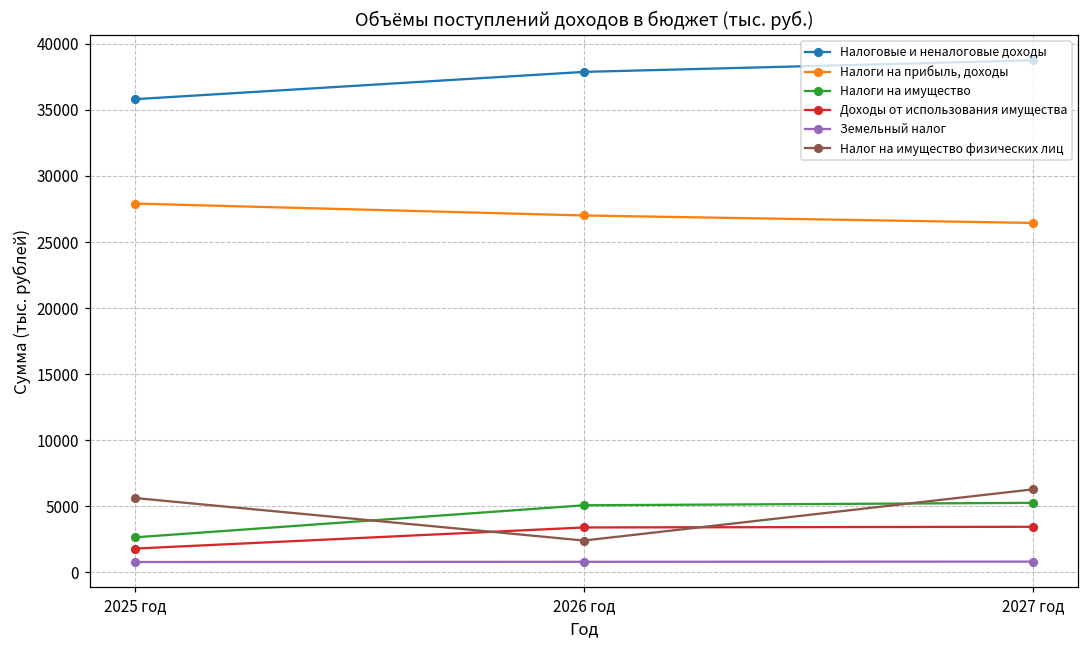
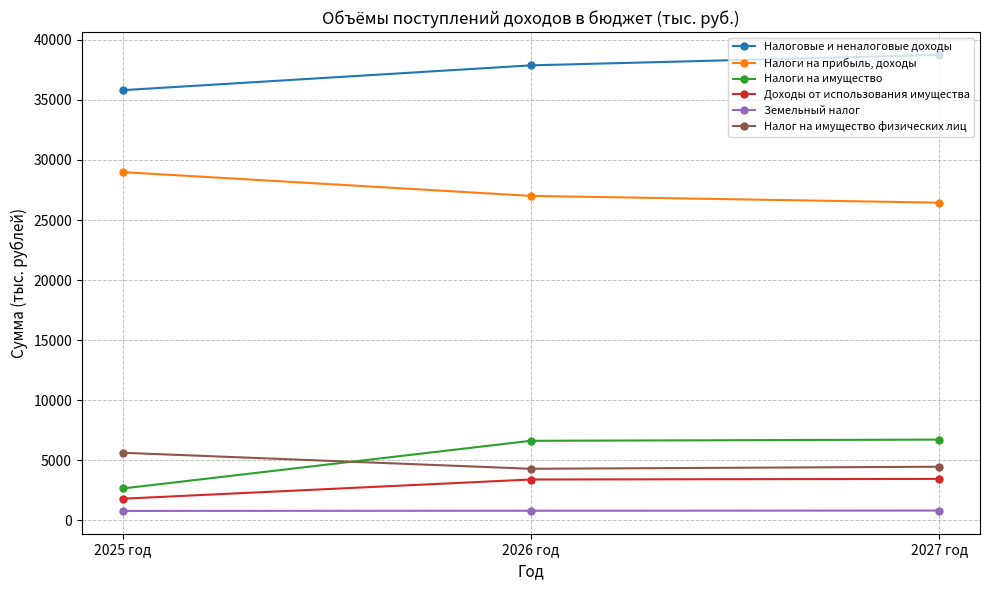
  {
    "Налоговые и неналоговые доходы": {
      "2025 год": 35800,
      "2026 год": 37900
    },
    "Налоги на прибыль, доходы": {
-     "2025 год": 27900,
+     "2025 год": 29000,
      "2026 год": 27000,
      "2027 год": 26400
    },
    "Налоги на имущество": {
      "2025 год": 2600,
-     "2026 год": 5100,
-     "2027 год": 5300
+     "2026 год": 6600,
+     "2027 год": 6700
    },
    "Доходы от использования имущества": {
      "2025 год": 1800,
      "2026 год": 3400,
      "2027 год": 3400
    },
    "Земельный налог": {
      "2025 год": 800,
      "2026 год": 800,
      "2027 год": 800
    },
    "Налог на имущество физических лиц": {
      "2025 год": 5600,
-     "2026 год": 2400,
-     "2027 год": 6300
+     "2026 год": 4300,
+     "2027 год": 4500
    }
  }
